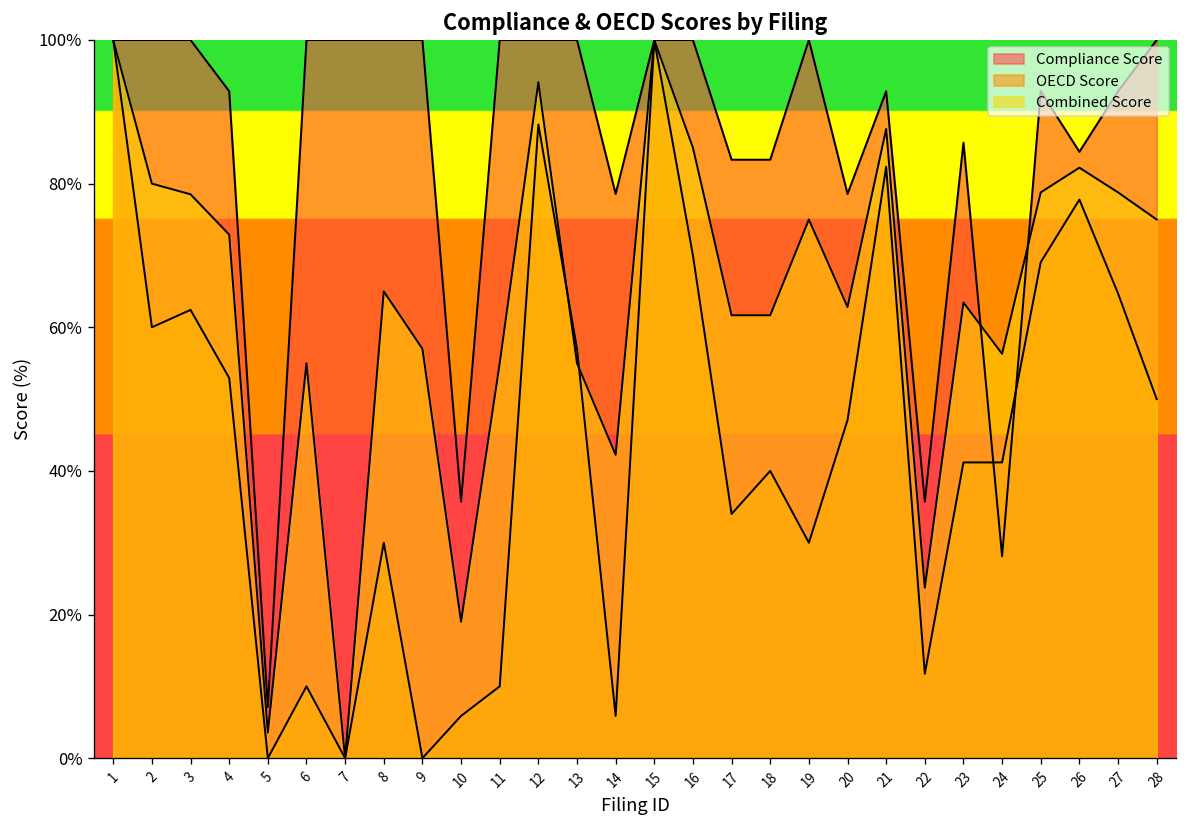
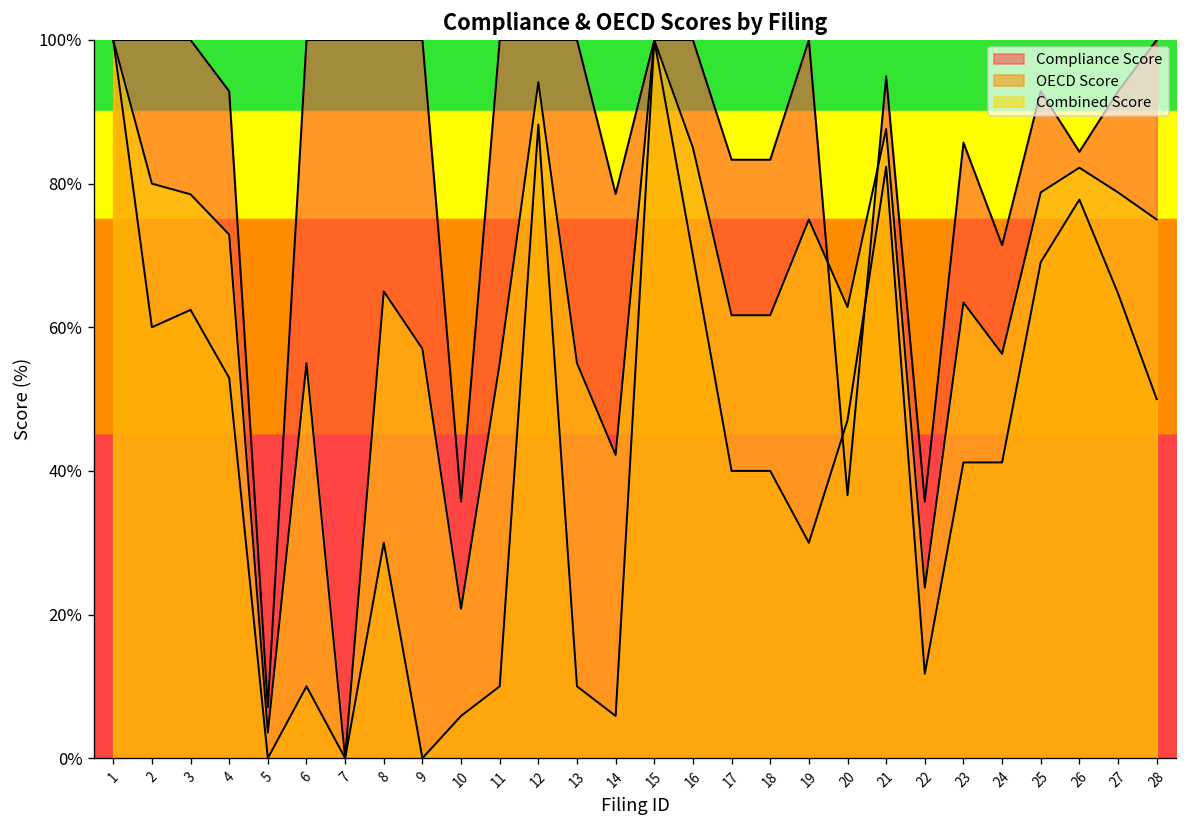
  {
    "Compliance Score": {
      "2": "100%",
      "3": "100%",
      "4": "93%",
      "5": "7%",
      "6": "100%",
      "7": "100%",
      "8": "100%",
      "9": "100%",
      "10": "36%",
      "11": "100%",
      "12": "100%",
      "13": "100%",
      "14": "79%",
      "16": "100%",
      "17": "83%",
      "18": "83%",
      "19": "100%",
-     "20": "79%",
-     "21": "93%",
+     "20": "37%",
+     "21": "95%",
      "22": "36%",
      "23": "86%",
-     "24": "28%",
+     "24": "71%",
      "26": "84%",
      "28": "100%"
    },
    "OECD Score": {
      "2": "60%",
      "3": "62%",
      "4": "53%",
      "5": "0%",
      "6": "10%",
      "8": "30%",
      "9": "0%",
      "10": "6%",
      "11": "10%",
      "12": "88%",
-     "13": "57%",
+     "13": "10%",
      "14": "6%",
      "16": "70%",
-     "17": "34%",
+     "17": "40%",
      "18": "40%",
      "19": "30%",
      "20": "47%",
      "21": "82%",
      "22": "12%",
      "23": "41%",
      "24": "41%",
      "25": "69%",
      "26": "78%",
      "27": "65%",
      "28": "50%"
    },
    "Combined Score": {
      "2": "80%",
      "3": "79%",
      "4": "73%",
      "5": "4%",
      "6": "55%",
      "8": "65%",
      "9": "57%",
-     "10": "19%",
+     "10": "21%",
      "11": "55%",
      "12": "94%",
      "13": "55%",
      "14": "42%",
      "16": "85%",
      "17": "62%",
      "18": "62%",
      "19": "75%",
      "20": "63%",
      "21": "88%",
      "22": "24%",
      "23": "63%",
      "24": "56%",
      "25": "79%",
      "26": "82%",
      "27": "79%",
      "28": "75%"
    }
  }
